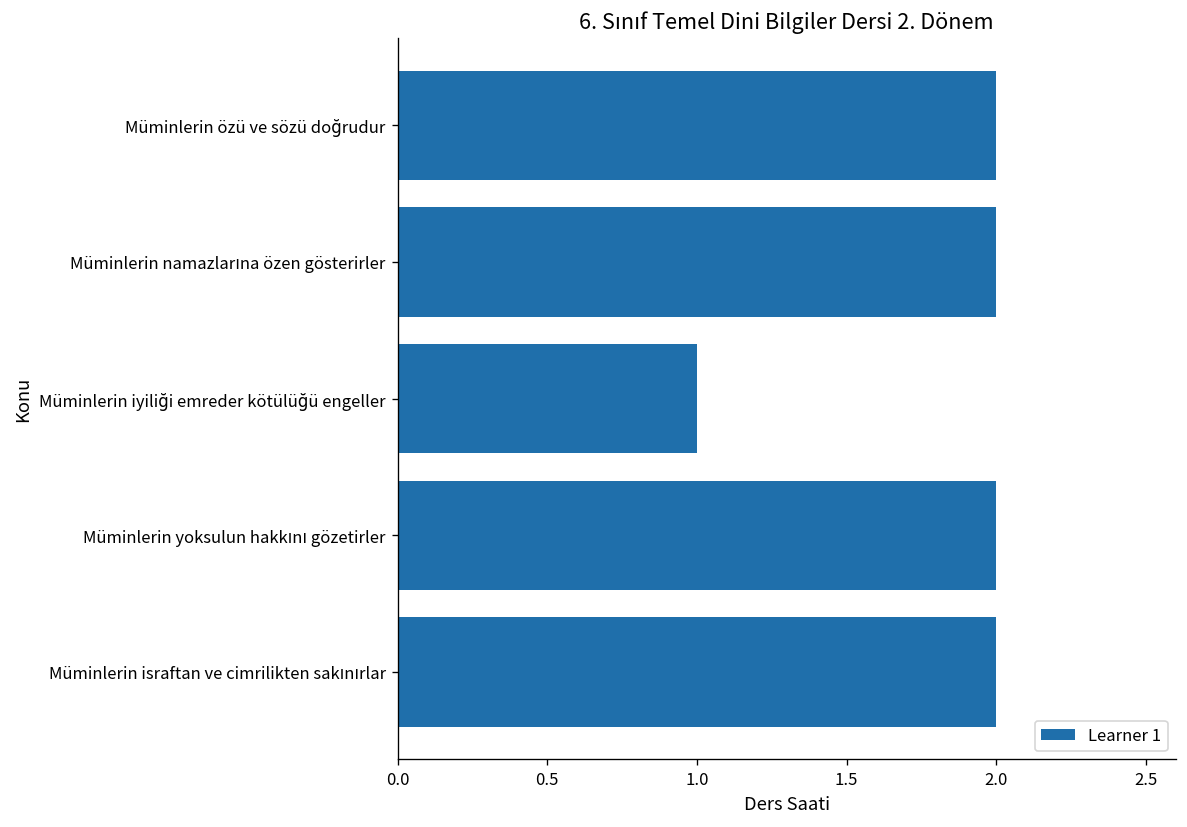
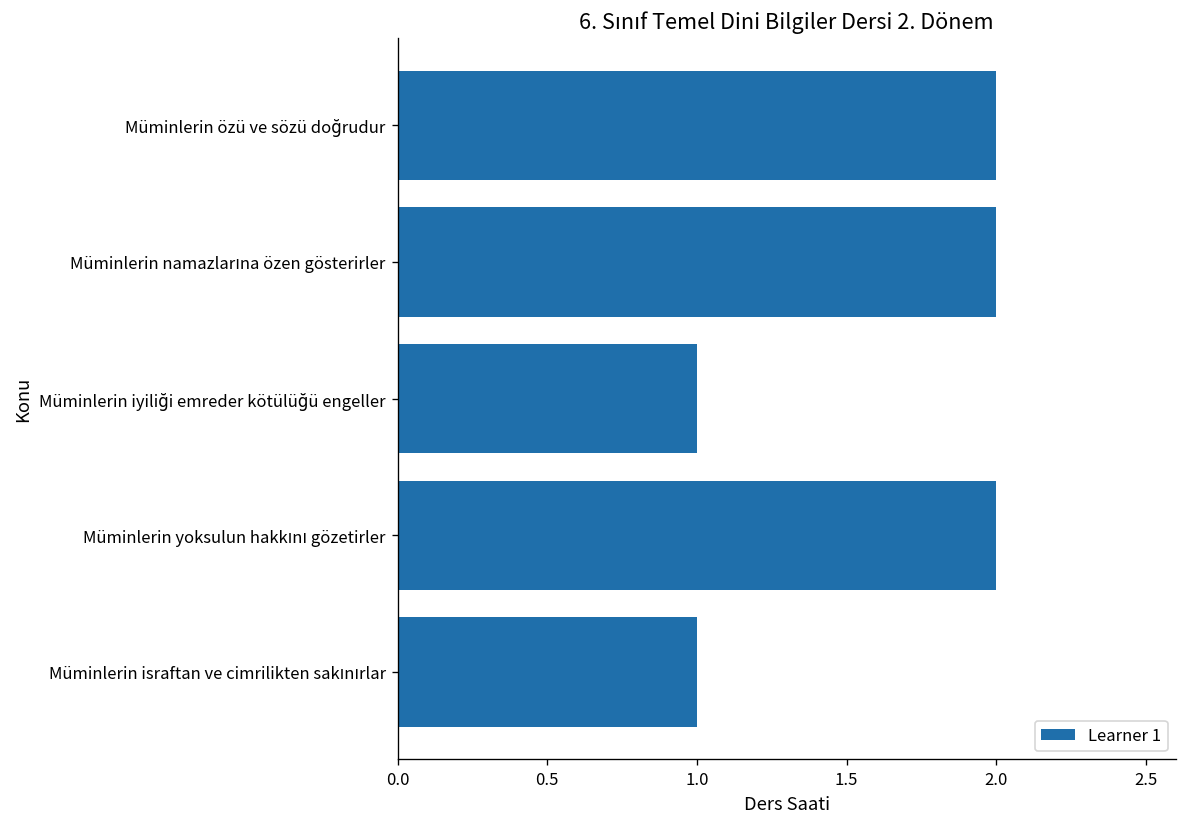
  {
    "Müminlerin özü ve sözü doğrudur": 2,
    "Müminlerin namazlarına özen gösterirler": 2,
    "Müminlerin iyiliği emreder kötülüğü engeller": 1,
    "Müminlerin yoksulun hakkını gözetirler": 2,
-   "Müminlerin israftan ve cimrilikten sakınırlar": 2
+   "Müminlerin israftan ve cimrilikten sakınırlar": 1
  }
